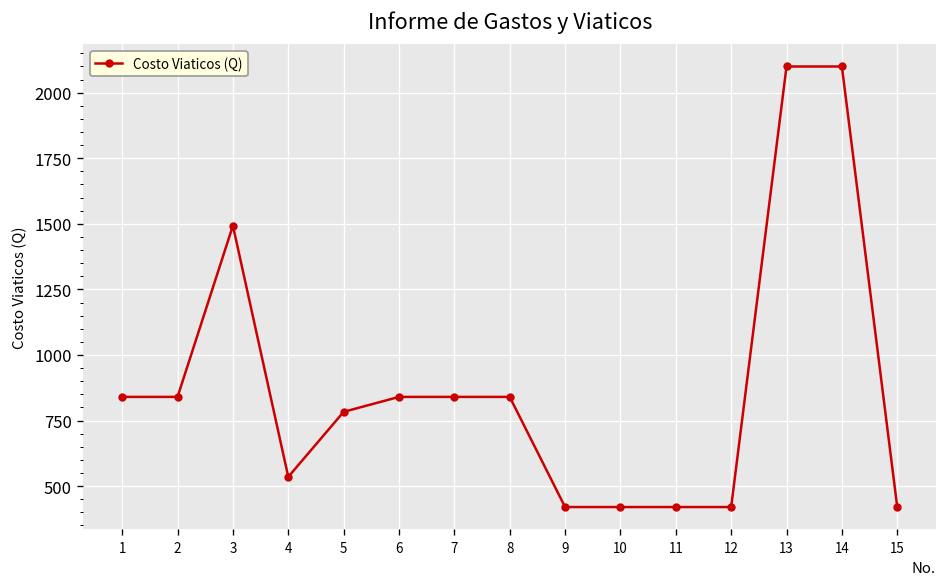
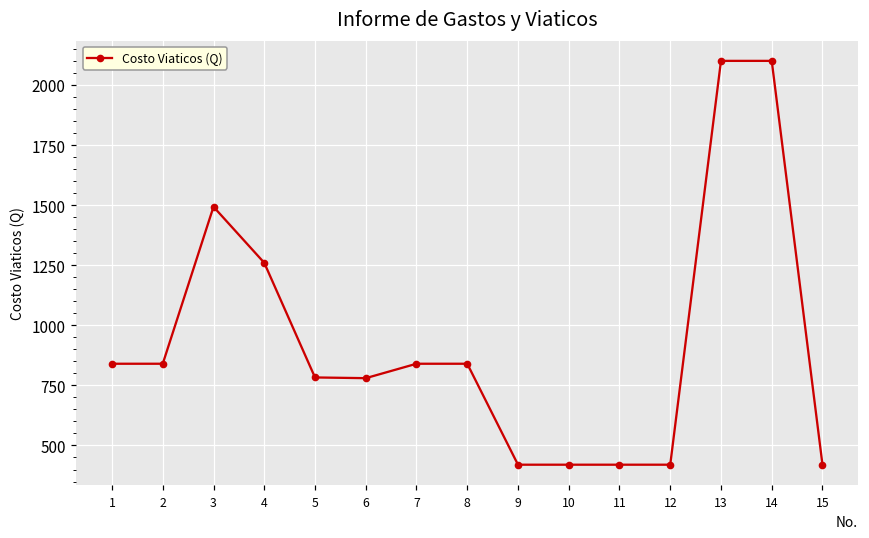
  {
    "1": 840,
    "2": 840,
    "3": 1490,
-   "4": 540,
+   "4": 1260,
    "5": 780,
-   "6": 840,
+   "6": 780,
    "7": 840,
    "8": 840,
    "9": 420,
    "10": 420,
    "11": 420,
    "12": 420,
    "13": 2100,
    "14": 2100,
    "15": 420
  }
